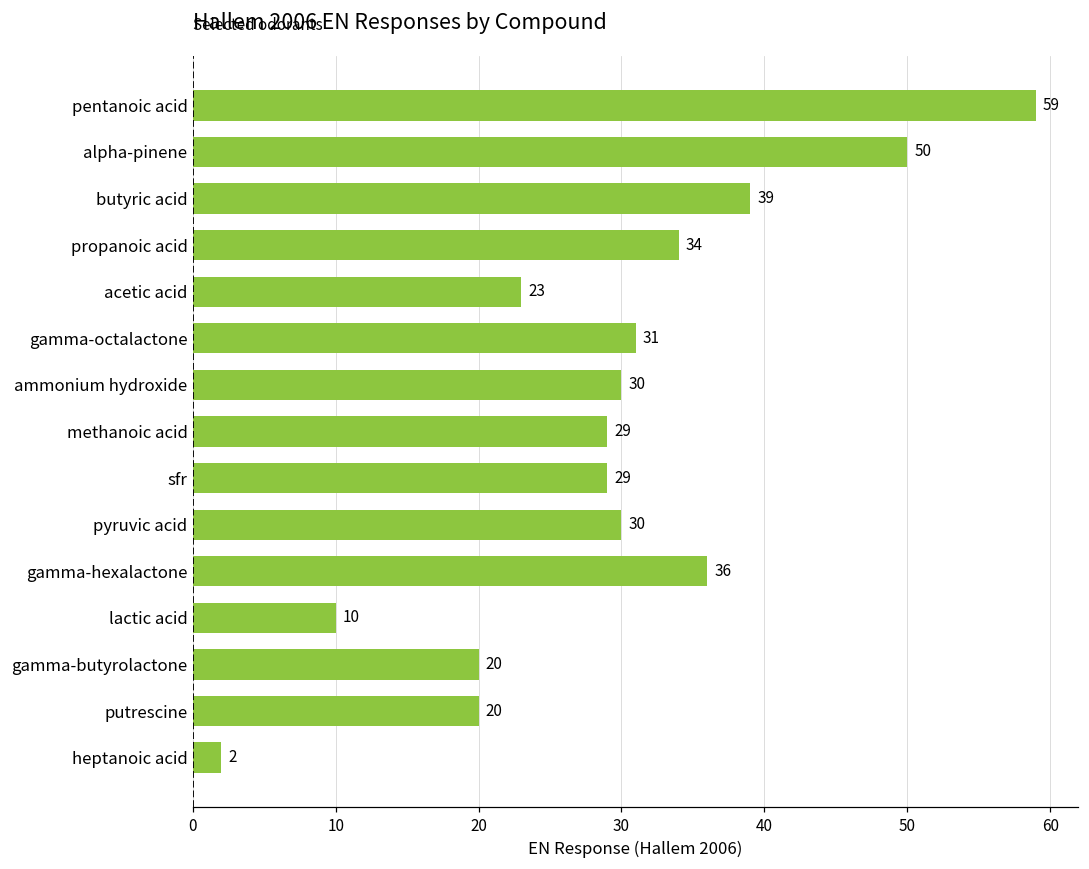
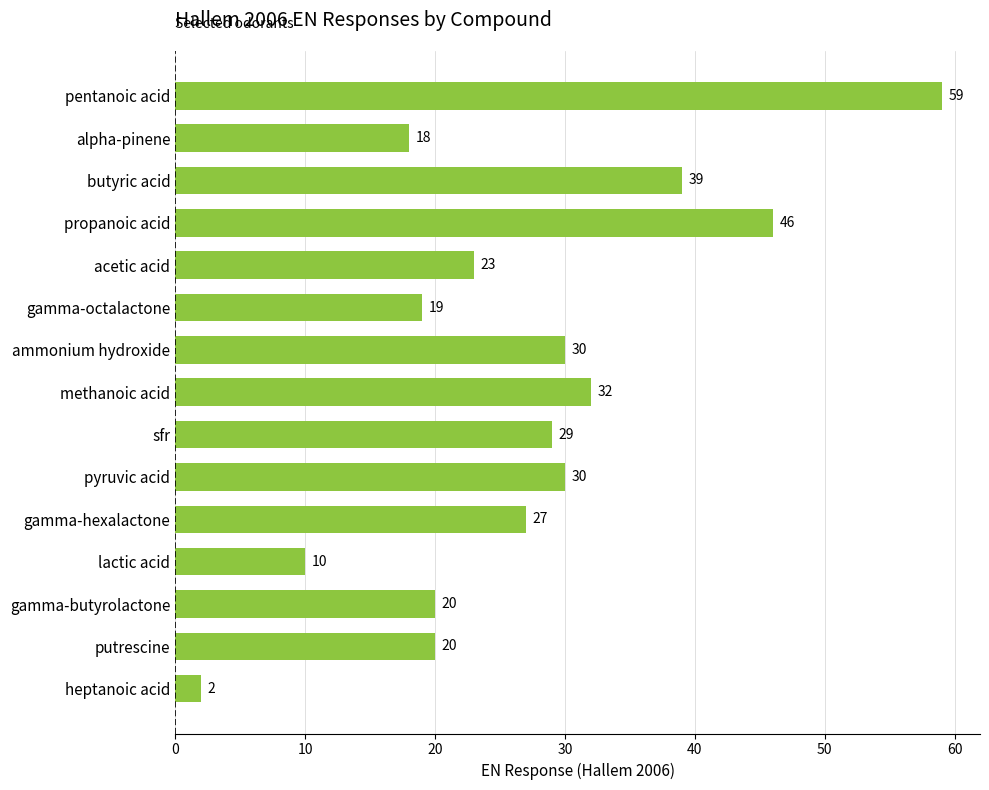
  {
    "pentanoic acid": 59,
-   "alpha-pinene": 50,
+   "alpha-pinene": 18,
    "butyric acid": 39,
-   "propanoic acid": 34,
+   "propanoic acid": 46,
    "acetic acid": 23,
-   "gamma-octalactone": 31,
+   "gamma-octalactone": 19,
    "ammonium hydroxide": 30,
-   "methanoic acid": 29,
+   "methanoic acid": 32,
    "sfr": 29,
    "pyruvic acid": 30,
-   "gamma-hexalactone": 36,
+   "gamma-hexalactone": 27,
    "lactic acid": 10,
    "gamma-butyrolactone": 20,
    "putrescine": 20,
    "heptanoic acid": 2
  }
